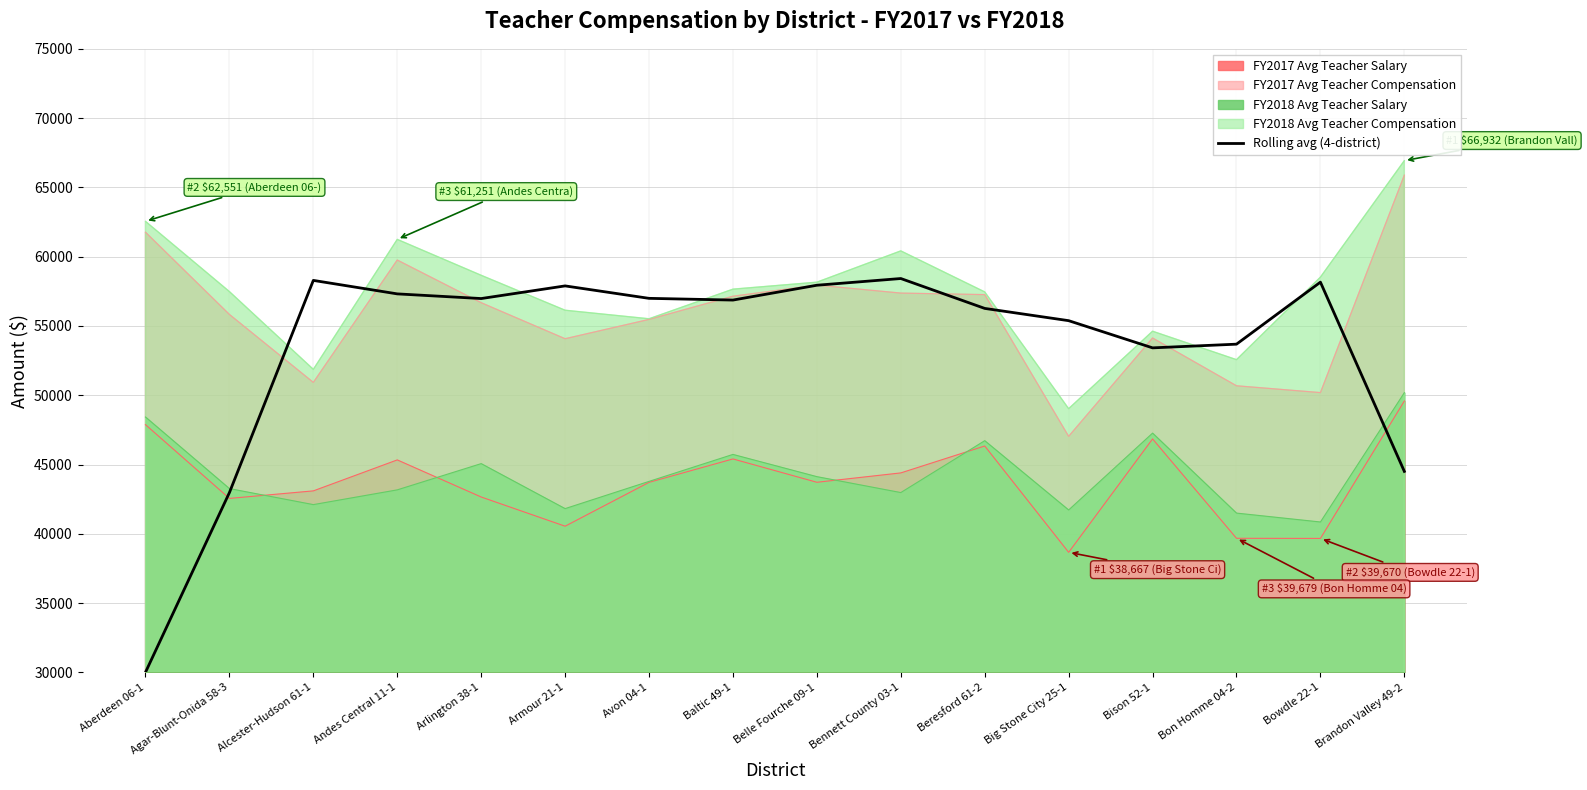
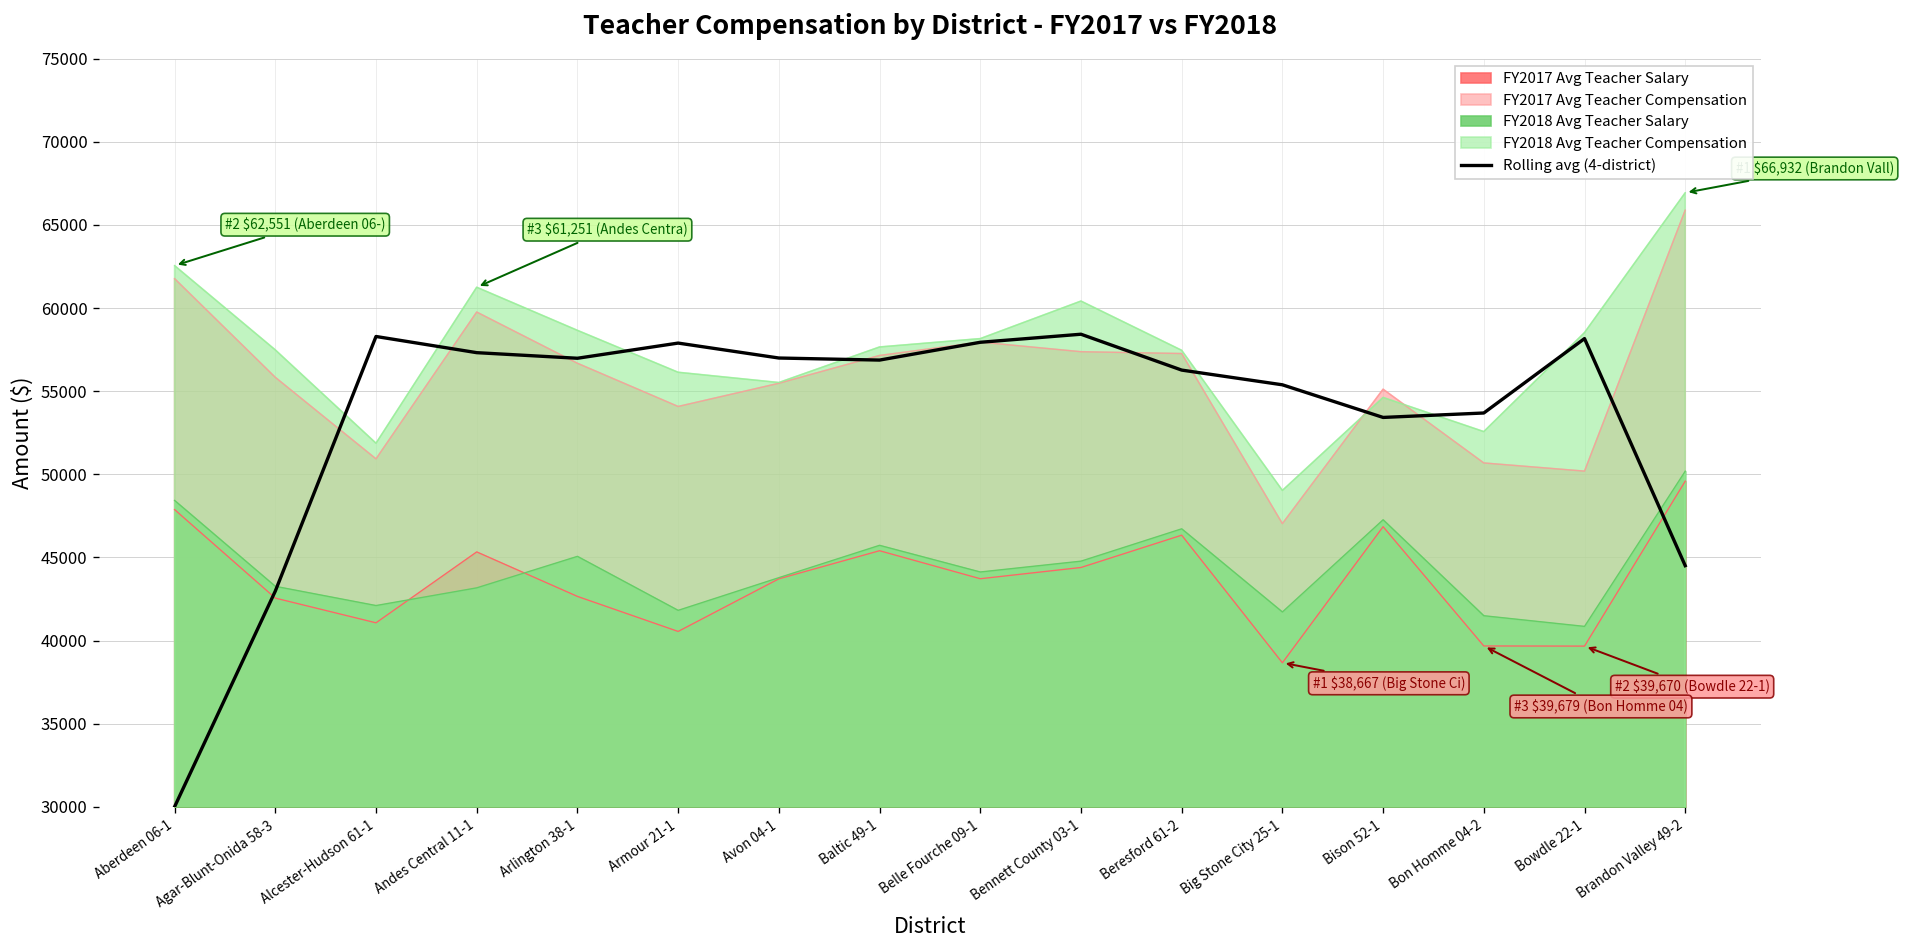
  {
    "FY2017 Avg Teacher Salary": {
      "Aberdeen 06-1": 47900,
      "Agar-Blunt-Onida 58-3": 42600,
-     "Alcester-Hudson 61-1": 43100,
+     "Alcester-Hudson 61-1": 41100,
      "Andes Central 11-1": 45300,
      "Arlington 38-1": 42700,
      "Armour 21-1": 40600,
      "Baltic 49-1": 45400,
      "Belle Fourche 09-1": 43700,
      "Bennett County 03-1": 44400,
      "Beresford 61-2": 46300,
      "Bison 52-1": 46900,
      "Bon Homme 04-2": 39700,
      "Brandon Valley 49-2": 49600
    },
    "FY2017 Avg Teacher Compensation": {
      "Aberdeen 06-1": 61800,
      "Agar-Blunt-Onida 58-3": 55800,
      "Alcester-Hudson 61-1": 50900,
      "Andes Central 11-1": 59800,
      "Arlington 38-1": 56700,
      "Armour 21-1": 54100,
      "Baltic 49-1": 57100,
      "Bennett County 03-1": 57400,
      "Beresford 61-2": 57300,
      "Big Stone City 25-1": 47000,
-     "Bison 52-1": 54100,
+     "Bison 52-1": 55100,
      "Bon Homme 04-2": 50700,
      "Bowdle 22-1": 50200,
      "Brandon Valley 49-2": 65900
    },
    "FY2018 Avg Teacher Salary": {
      "Aberdeen 06-1": 48400,
      "Agar-Blunt-Onida 58-3": 43300,
      "Alcester-Hudson 61-1": 42100,
      "Andes Central 11-1": 43200,
      "Arlington 38-1": 45100,
      "Armour 21-1": 41800,
      "Baltic 49-1": 45700,
      "Belle Fourche 09-1": 44100,
-     "Bennett County 03-1": 43000,
+     "Bennett County 03-1": 44800,
      "Beresford 61-2": 46700,
      "Big Stone City 25-1": 41700,
      "Bison 52-1": 47300,
      "Bon Homme 04-2": 41500,
      "Bowdle 22-1": 40900,
      "Brandon Valley 49-2": 50200
    },
    "FY2018 Avg Teacher Compensation": {
      "Agar-Blunt-Onida 58-3": 57500,
      "Alcester-Hudson 61-1": 51900,
      "Arlington 38-1": 58700,
      "Armour 21-1": 56100,
      "Baltic 49-1": 57700,
      "Belle Fourche 09-1": 58200,
      "Bennett County 03-1": 60400,
      "Beresford 61-2": 57500,
      "Big Stone City 25-1": 49000,
      "Bison 52-1": 54600,
      "Bon Homme 04-2": 52600,
      "Bowdle 22-1": 58500
    },
    "Rolling avg (4-district)": {
      "Aberdeen 06-1": 30000,
      "Agar-Blunt-Onida 58-3": 43000,
      "Alcester-Hudson 61-1": 58300,
      "Andes Central 11-1": 57300,
      "Arlington 38-1": 57000,
      "Armour 21-1": 57900,
      "Avon 04-1": 57000,
      "Baltic 49-1": 56900,
      "Bennett County 03-1": 58400,
      "Beresford 61-2": 56300,
      "Big Stone City 25-1": 55400,
      "Bison 52-1": 53400,
      "Bon Homme 04-2": 53700,
      "Bowdle 22-1": 58200,
      "Brandon Valley 49-2": 44500
    }
  }
